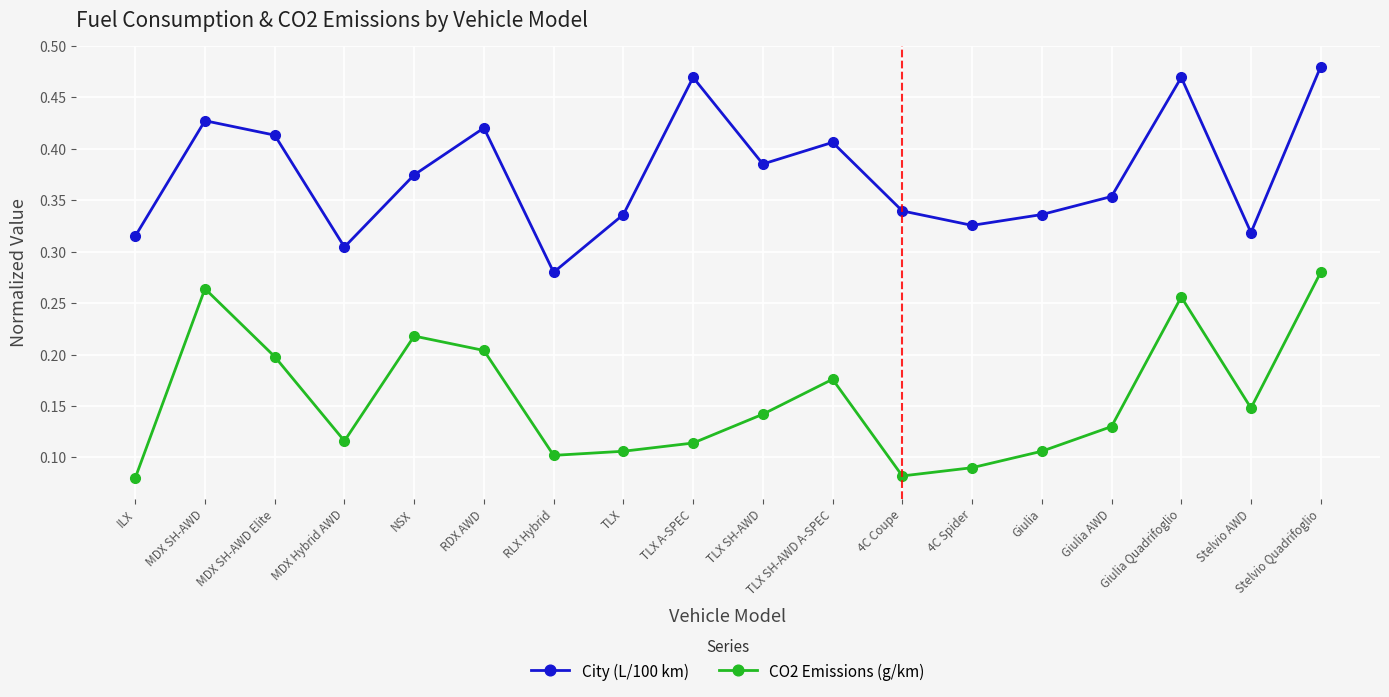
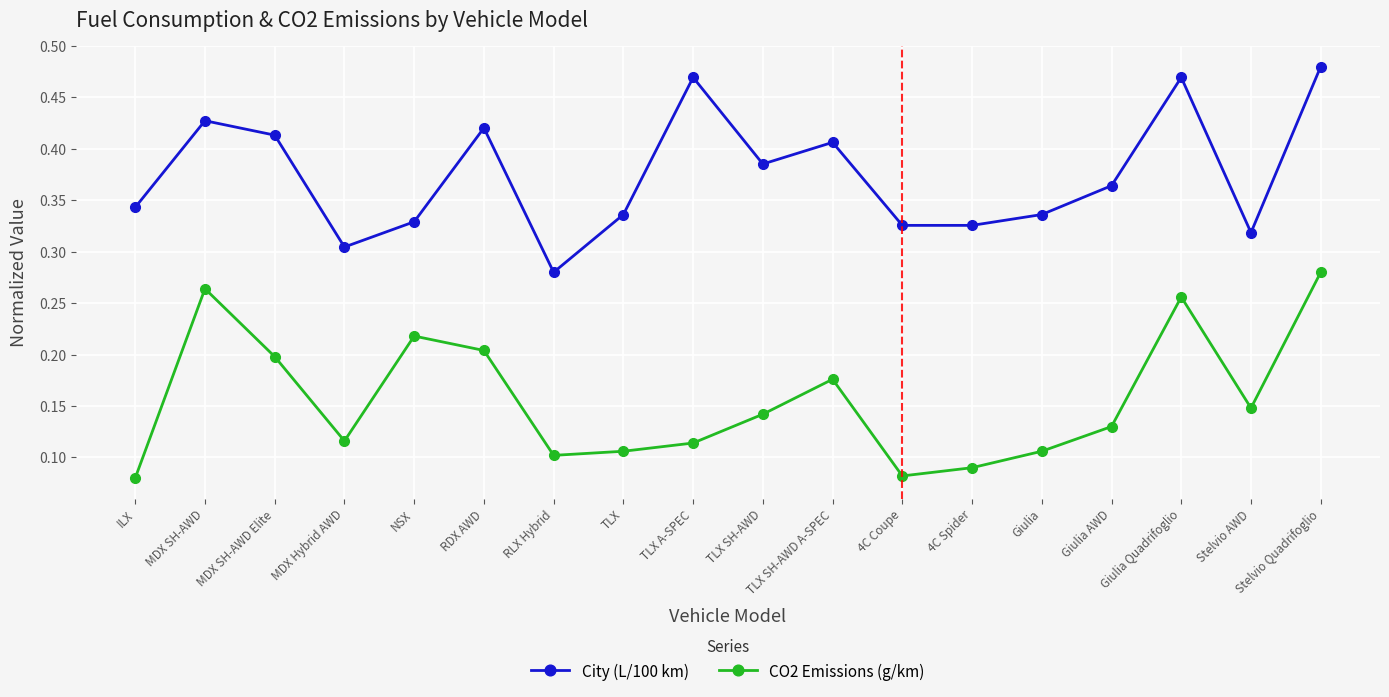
  {
    "City (L/100 km)": {
-     "ILX": 0.315,
+     "ILX": 0.343,
      "MDX SH-AWD": 0.427,
      "MDX SH-AWD Elite": 0.413,
      "MDX Hybrid AWD": 0.305,
-     "NSX": 0.375,
+     "NSX": 0.329,
      "RDX AWD": 0.420,
      "RLX Hybrid": 0.280,
      "TLX": 0.336,
      "TLX A-SPEC": 0.469,
      "TLX SH-AWD": 0.385,
      "TLX SH-AWD A-SPEC": 0.406,
-     "4C Coupe": 0.340,
+     "4C Coupe": 0.326,
      "4C Spider": 0.326,
      "Giulia": 0.336,
-     "Giulia AWD": 0.354,
+     "Giulia AWD": 0.364,
      "Giulia Quadrifoglio": 0.469,
      "Stelvio AWD": 0.319,
      "Stelvio Quadrifoglio": 0.480
    },
    "CO2 Emissions (g/km)": {
      "ILX": 0.080,
      "MDX SH-AWD": 0.264,
      "MDX SH-AWD Elite": 0.198,
      "MDX Hybrid AWD": 0.116,
      "NSX": 0.218,
      "RDX AWD": 0.204,
      "RLX Hybrid": 0.102,
      "TLX": 0.106,
      "TLX A-SPEC": 0.114,
      "TLX SH-AWD": 0.142,
      "TLX SH-AWD A-SPEC": 0.176,
      "4C Coupe": 0.082,
      "4C Spider": 0.090,
      "Giulia": 0.106,
      "Giulia AWD": 0.130,
      "Giulia Quadrifoglio": 0.256,
      "Stelvio AWD": 0.148,
      "Stelvio Quadrifoglio": 0.280
    }
  }
